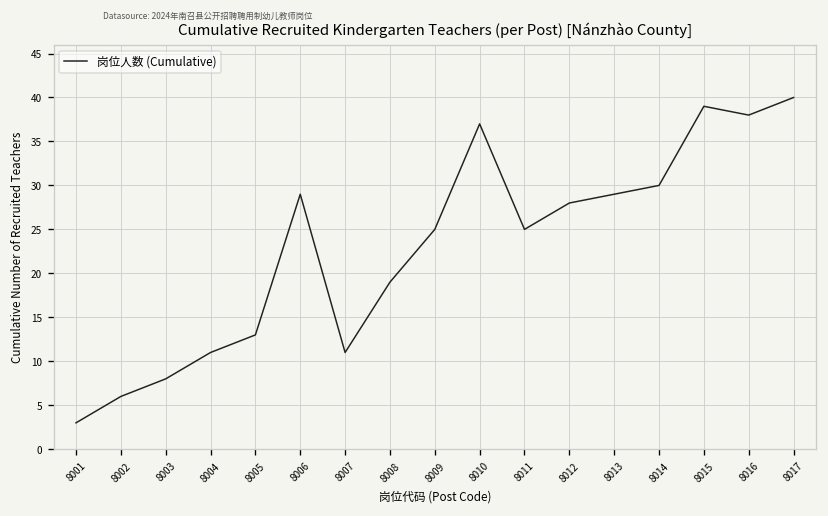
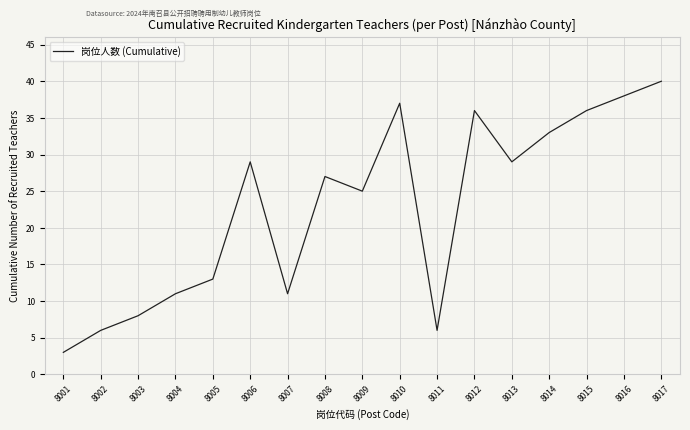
  {
    "8001": 3,
    "8002": 6,
    "8003": 8,
    "8004": 11,
    "8005": 13,
    "8006": 29,
    "8007": 11,
-   "8008": 19,
+   "8008": 27,
    "8009": 25,
    "8010": 37,
-   "8011": 25,
-   "8012": 28,
+   "8011": 6,
+   "8012": 36,
    "8013": 29,
-   "8014": 30,
-   "8015": 39,
+   "8014": 33,
+   "8015": 36,
    "8016": 38,
    "8017": 40
  }
